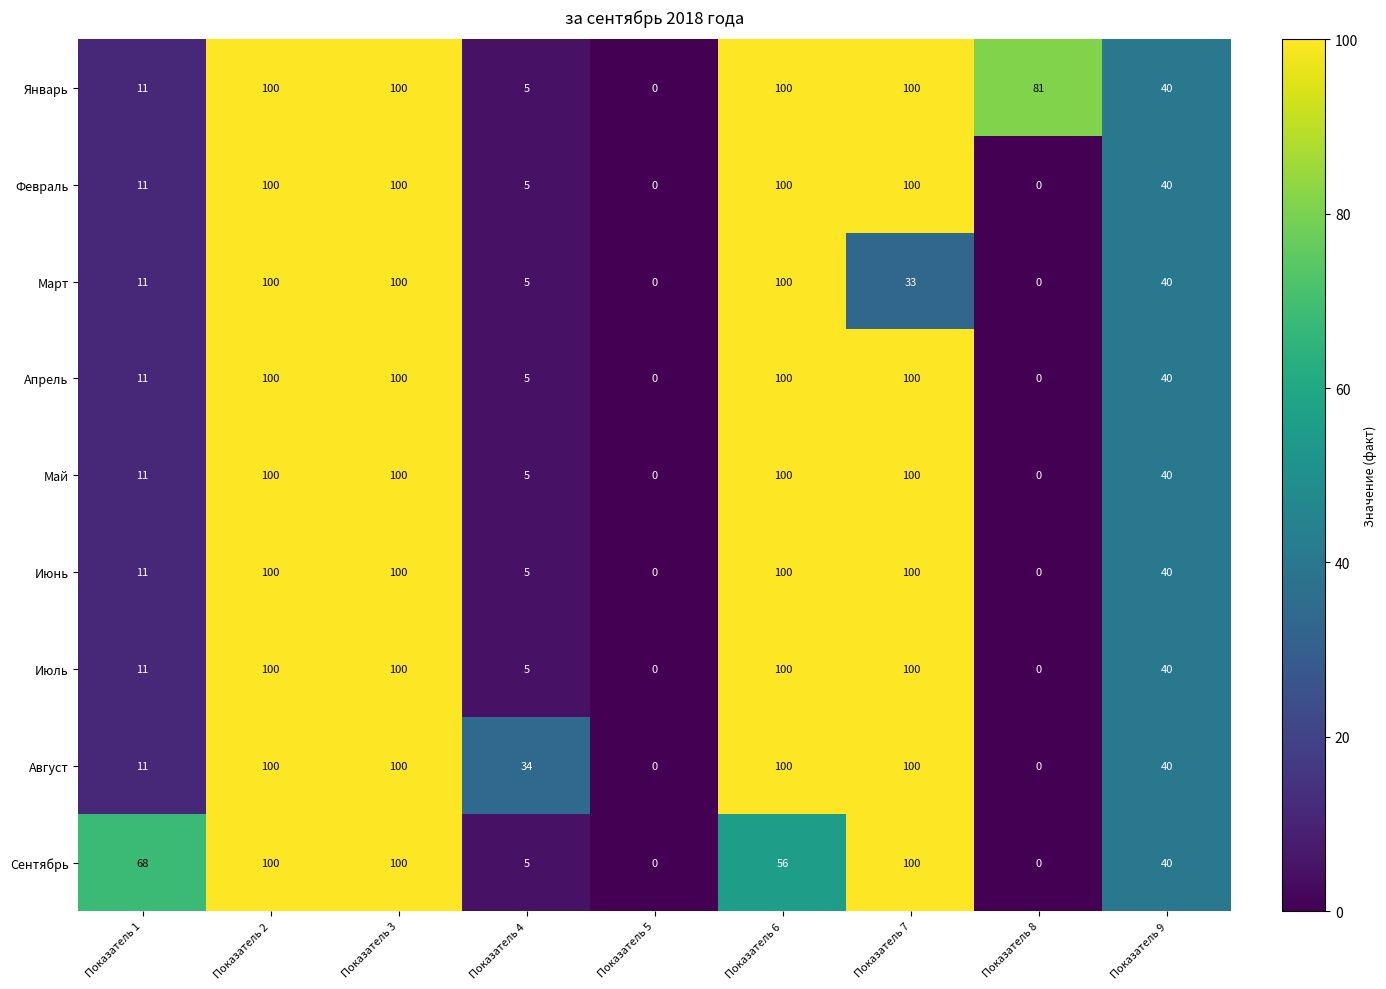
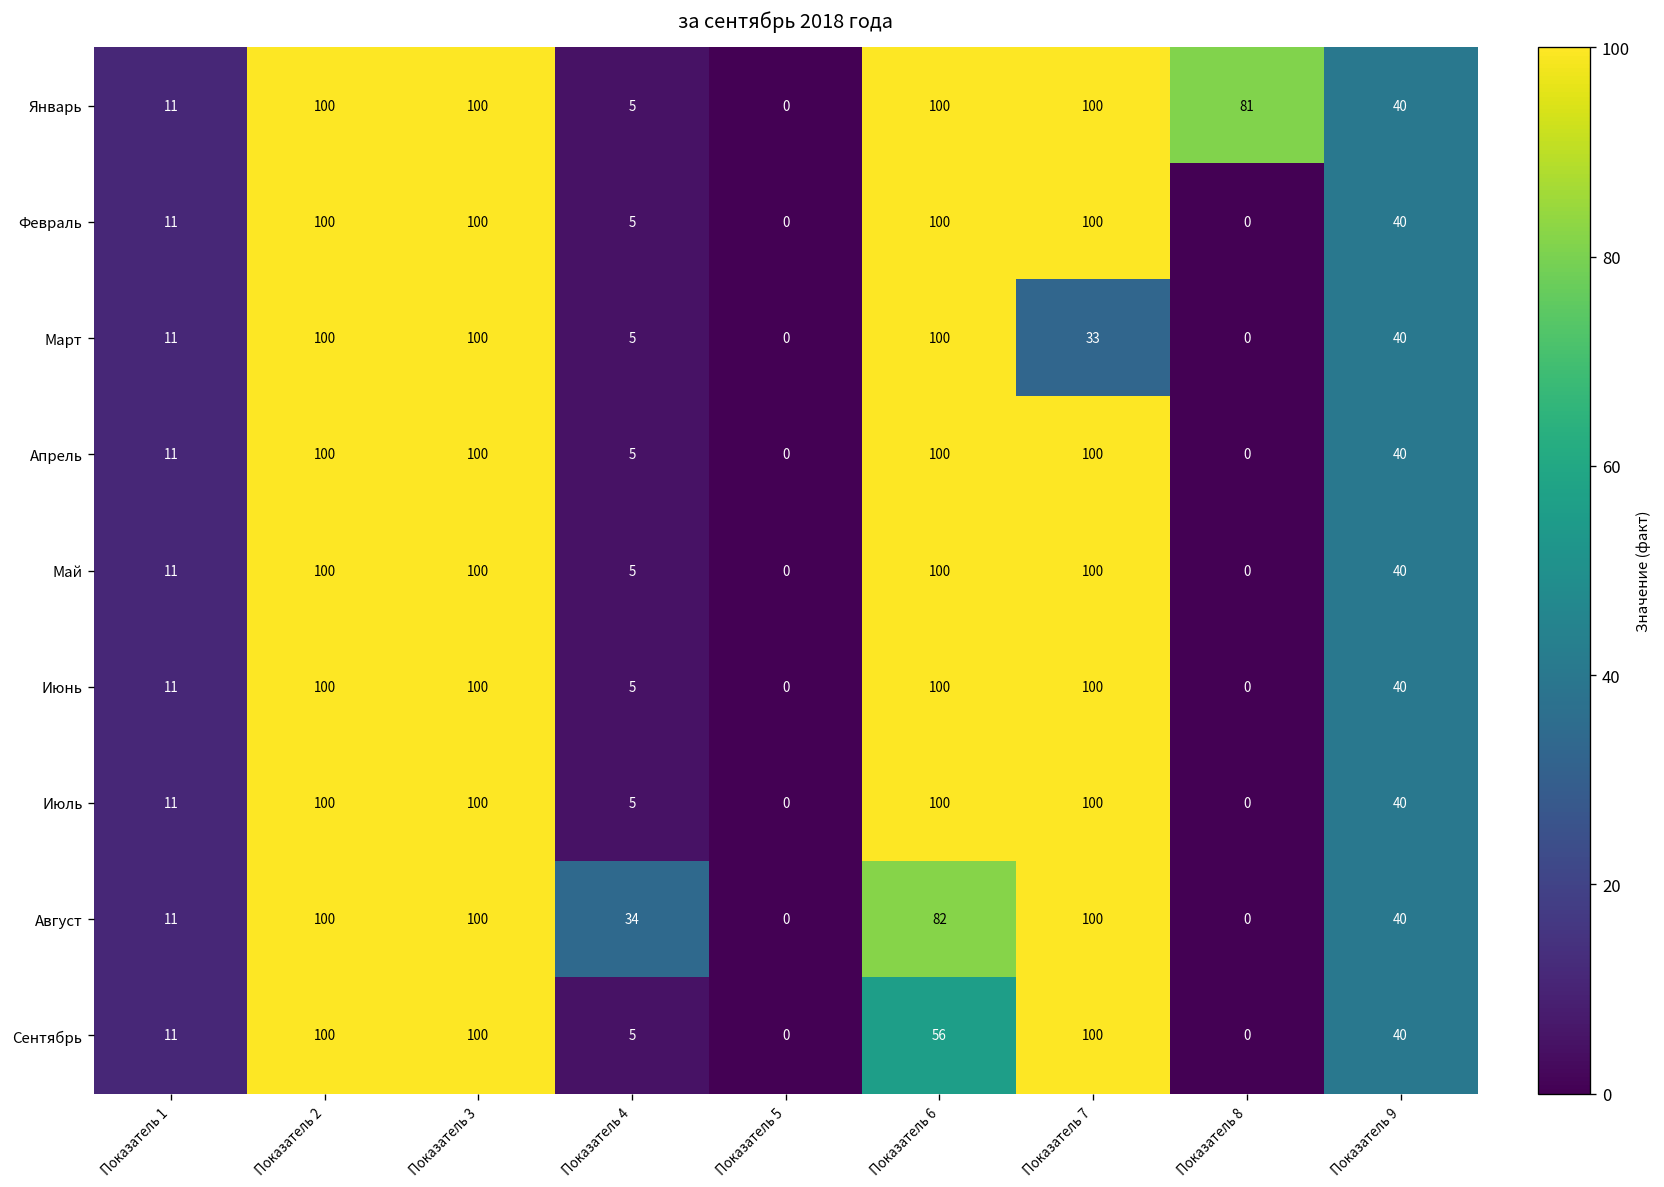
  {
    "Январь": {
      "Показатель 1": 11,
      "Показатель 2": 100,
      "Показатель 3": 100,
      "Показатель 4": 5,
      "Показатель 5": 0,
      "Показатель 6": 100,
      "Показатель 7": 100,
      "Показатель 8": 81,
      "Показатель 9": 40
    },
    "Февраль": {
      "Показатель 1": 11,
      "Показатель 2": 100,
      "Показатель 3": 100,
      "Показатель 4": 5,
      "Показатель 5": 0,
      "Показатель 6": 100,
      "Показатель 7": 100,
      "Показатель 8": 0,
      "Показатель 9": 40
    },
    "Март": {
      "Показатель 1": 11,
      "Показатель 2": 100,
      "Показатель 3": 100,
      "Показатель 4": 5,
      "Показатель 5": 0,
      "Показатель 6": 100,
      "Показатель 7": 33,
      "Показатель 8": 0,
      "Показатель 9": 40
    },
    "Апрель": {
      "Показатель 1": 11,
      "Показатель 2": 100,
      "Показатель 3": 100,
      "Показатель 4": 5,
      "Показатель 5": 0,
      "Показатель 6": 100,
      "Показатель 7": 100,
      "Показатель 8": 0,
      "Показатель 9": 40
    },
    "Май": {
      "Показатель 1": 11,
      "Показатель 2": 100,
      "Показатель 3": 100,
      "Показатель 4": 5,
      "Показатель 5": 0,
      "Показатель 6": 100,
      "Показатель 7": 100,
      "Показатель 8": 0,
      "Показатель 9": 40
    },
    "Июнь": {
      "Показатель 1": 11,
      "Показатель 2": 100,
      "Показатель 3": 100,
      "Показатель 4": 5,
      "Показатель 5": 0,
      "Показатель 6": 100,
      "Показатель 7": 100,
      "Показатель 8": 0,
      "Показатель 9": 40
    },
    "Июль": {
      "Показатель 1": 11,
      "Показатель 2": 100,
      "Показатель 3": 100,
      "Показатель 4": 5,
      "Показатель 5": 0,
      "Показатель 6": 100,
      "Показатель 7": 100,
      "Показатель 8": 0,
      "Показатель 9": 40
    },
    "Август": {
      "Показатель 1": 11,
      "Показатель 2": 100,
      "Показатель 3": 100,
      "Показатель 4": 34,
      "Показатель 5": 0,
-     "Показатель 6": 100,
+     "Показатель 6": 82,
      "Показатель 7": 100,
      "Показатель 8": 0,
      "Показатель 9": 40
    },
    "Сентябрь": {
-     "Показатель 1": 68,
+     "Показатель 1": 11,
      "Показатель 2": 100,
      "Показатель 3": 100,
      "Показатель 4": 5,
      "Показатель 5": 0,
      "Показатель 6": 56,
      "Показатель 7": 100,
      "Показатель 8": 0,
      "Показатель 9": 40
    }
  }
